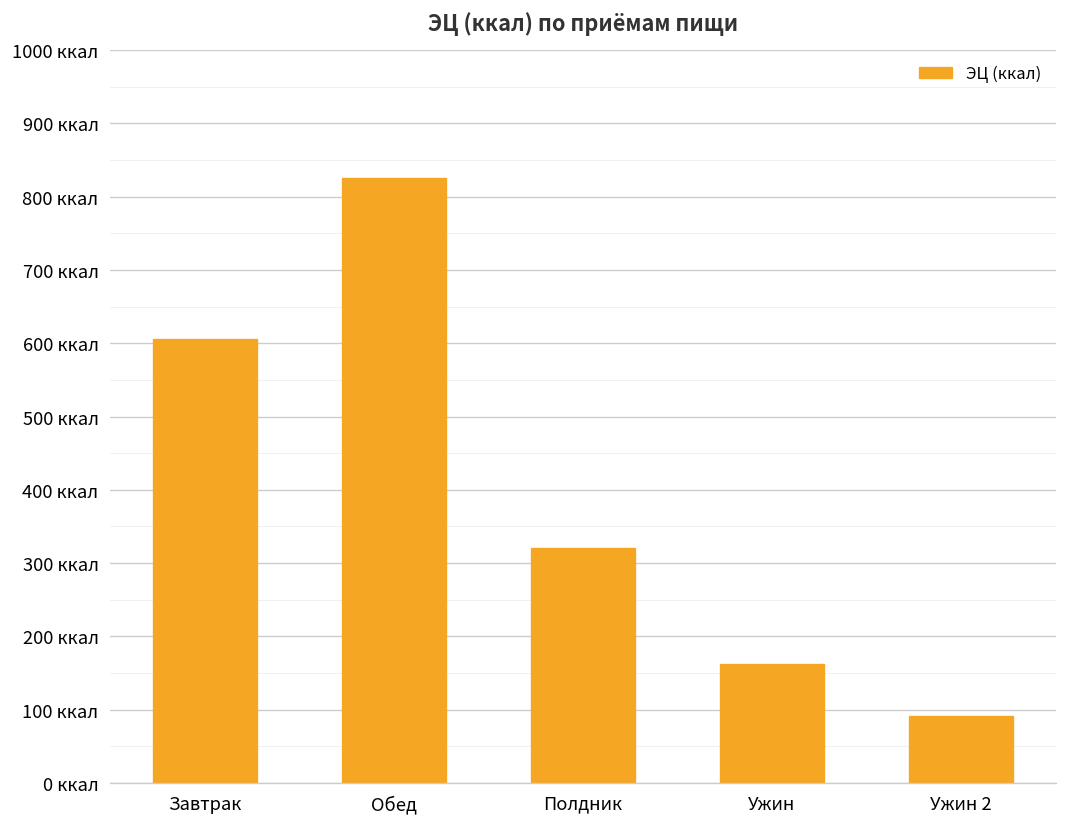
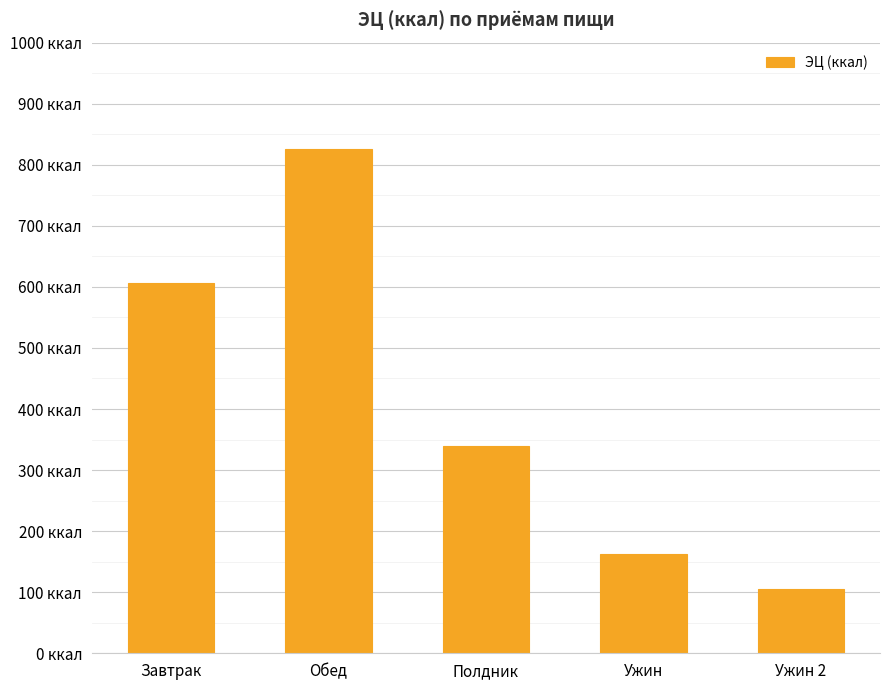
  {
    "Завтрак": "610 ккал",
    "Обед": "830 ккал",
-   "Полдник": "320 ккал",
+   "Полдник": "340 ккал",
    "Ужин": "160 ккал",
-   "Ужин 2": "90 ккал"
+   "Ужин 2": "110 ккал"
  }
